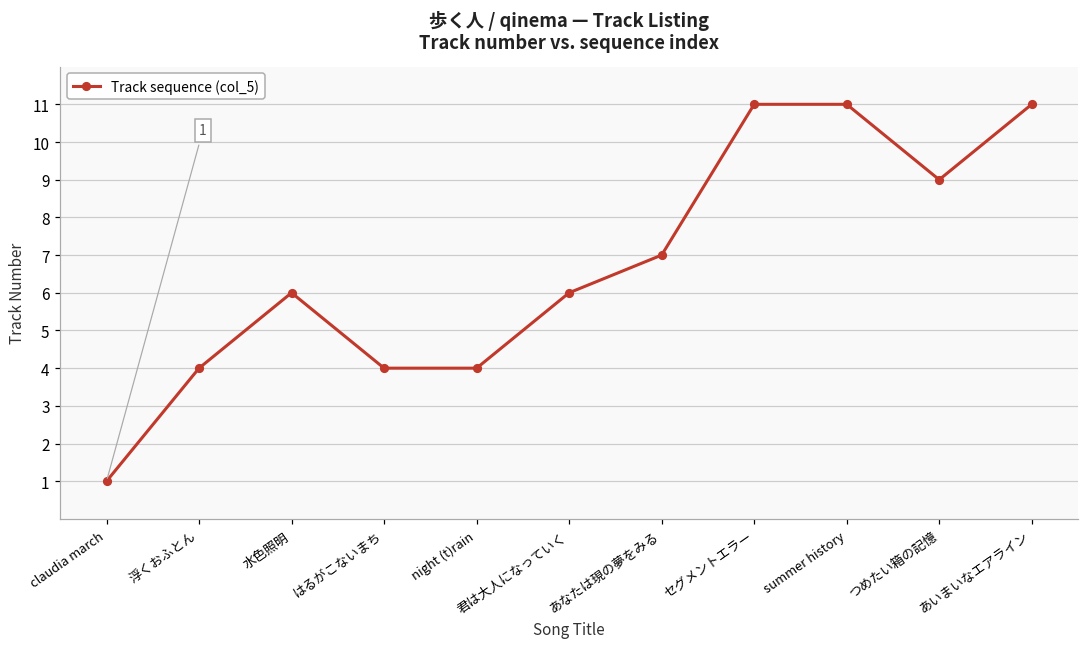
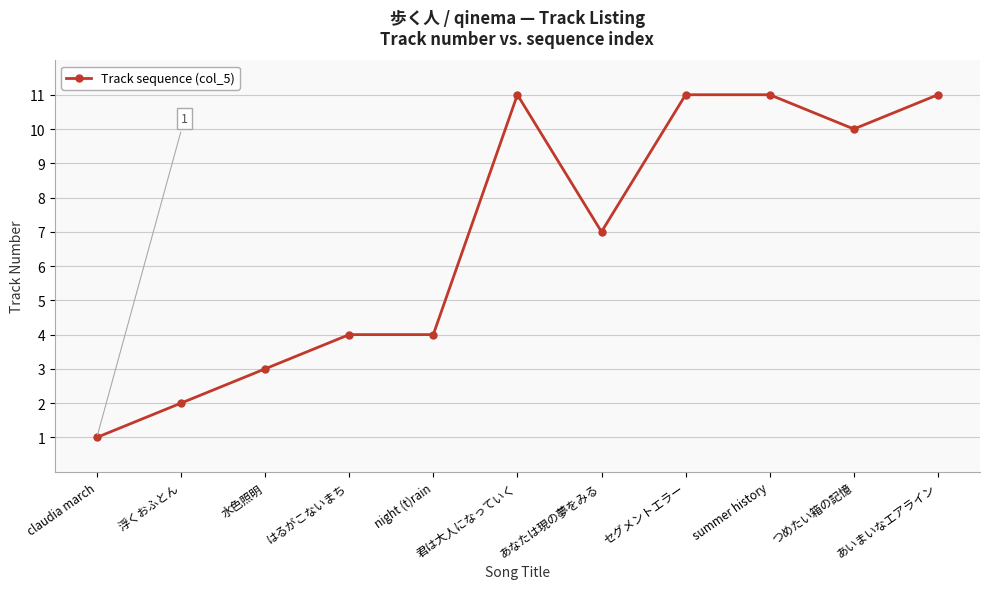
  {
    "claudia march": 1,
-   "浮くおふとん": 4,
-   "水色照明": 6,
+   "浮くおふとん": 2,
+   "水色照明": 3,
    "はるがこないまち": 4,
    "night (t)rain": 4,
-   "君は大人になっていく": 6,
+   "君は大人になっていく": 11,
    "あなたは現の夢をみる": 7,
    "セグメントエラー": 11,
    "summer history": 11,
-   "つめたい箱の記憶": 9,
+   "つめたい箱の記憶": 10,
    "あいまいなエアライン": 11
  }
